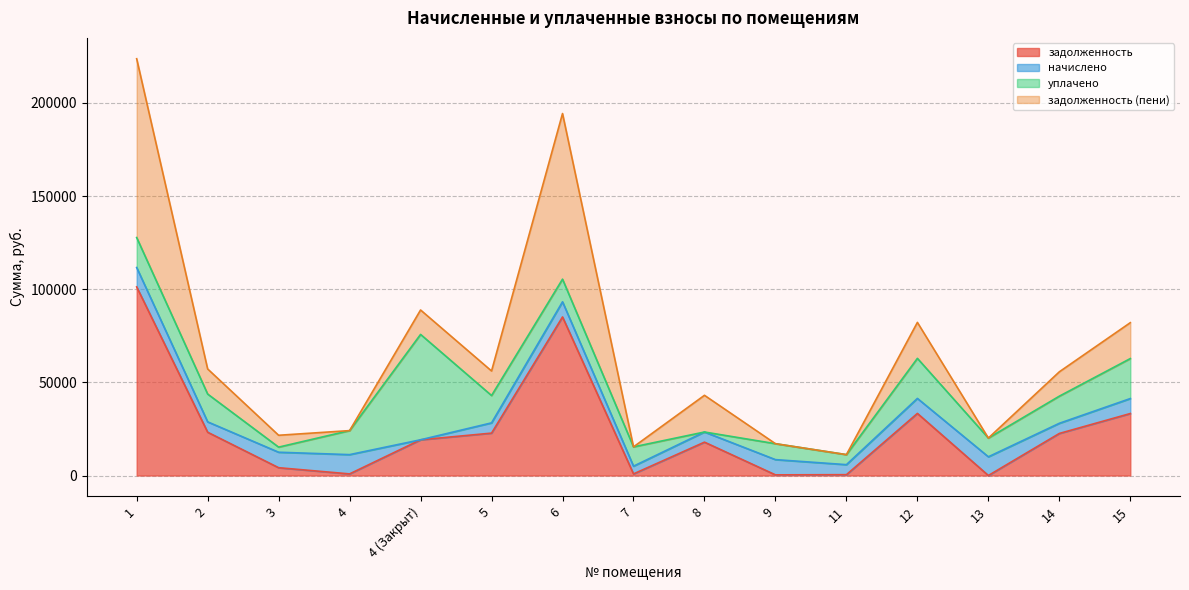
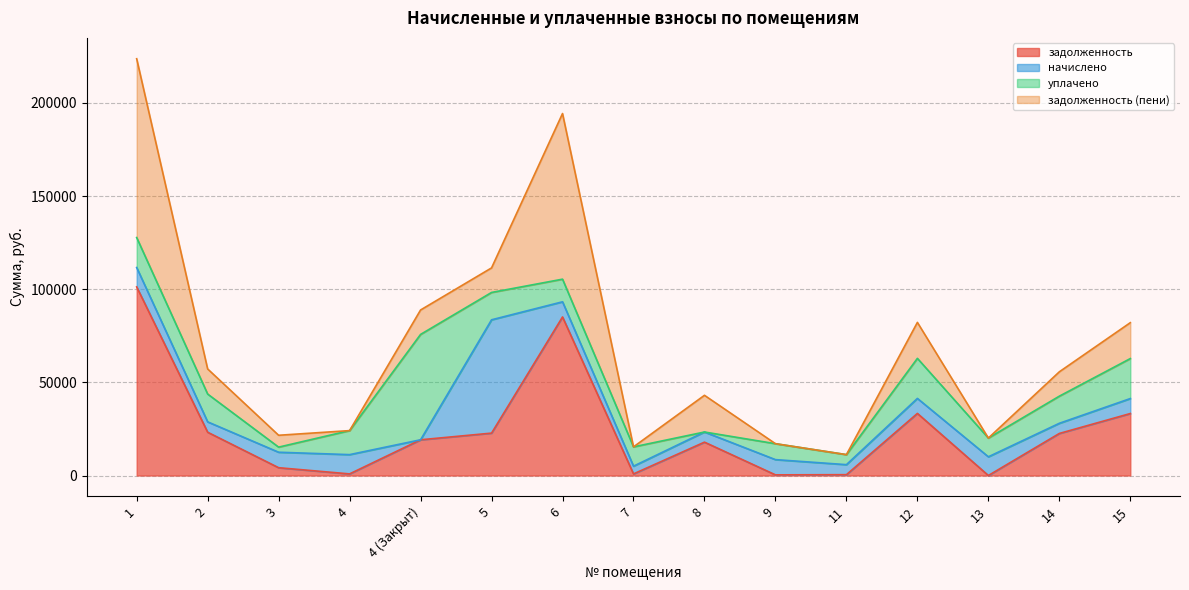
  {
    "начислено": {
      "1": 10000,
      "2": 6000,
      "3": 8000,
      "4": 10000,
-     "5": 5000,
+     "5": 61000,
      "6": 8000,
      "7": 4000,
      "9": 8000,
      "11": 5000,
      "12": 8000,
      "13": 10000,
      "14": 5000,
      "15": 8000
    },
    "уплачено": {
      "1": 16000,
      "2": 15000,
      "3": 3000,
      "4 (Закрыт)": 57000,
      "5": 15000,
      "6": 12000,
      "12": 22000,
      "14": 15000,
      "15": 21000
    }
  }
